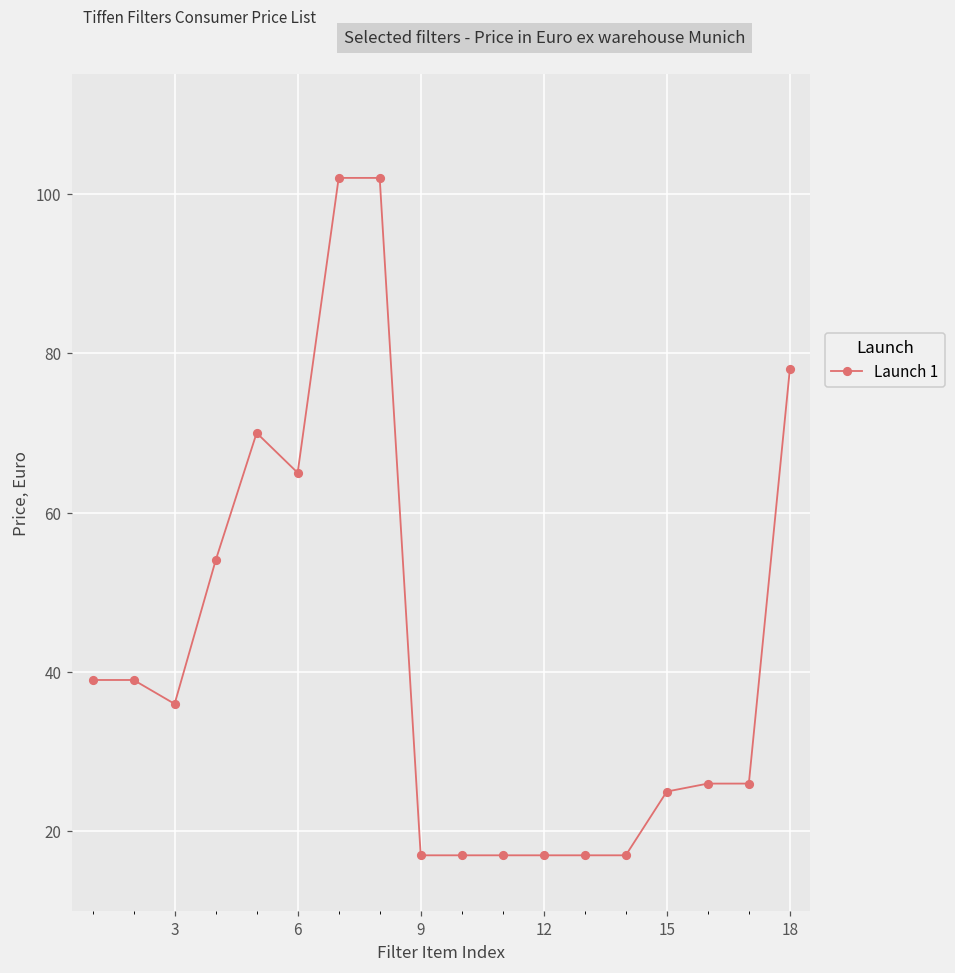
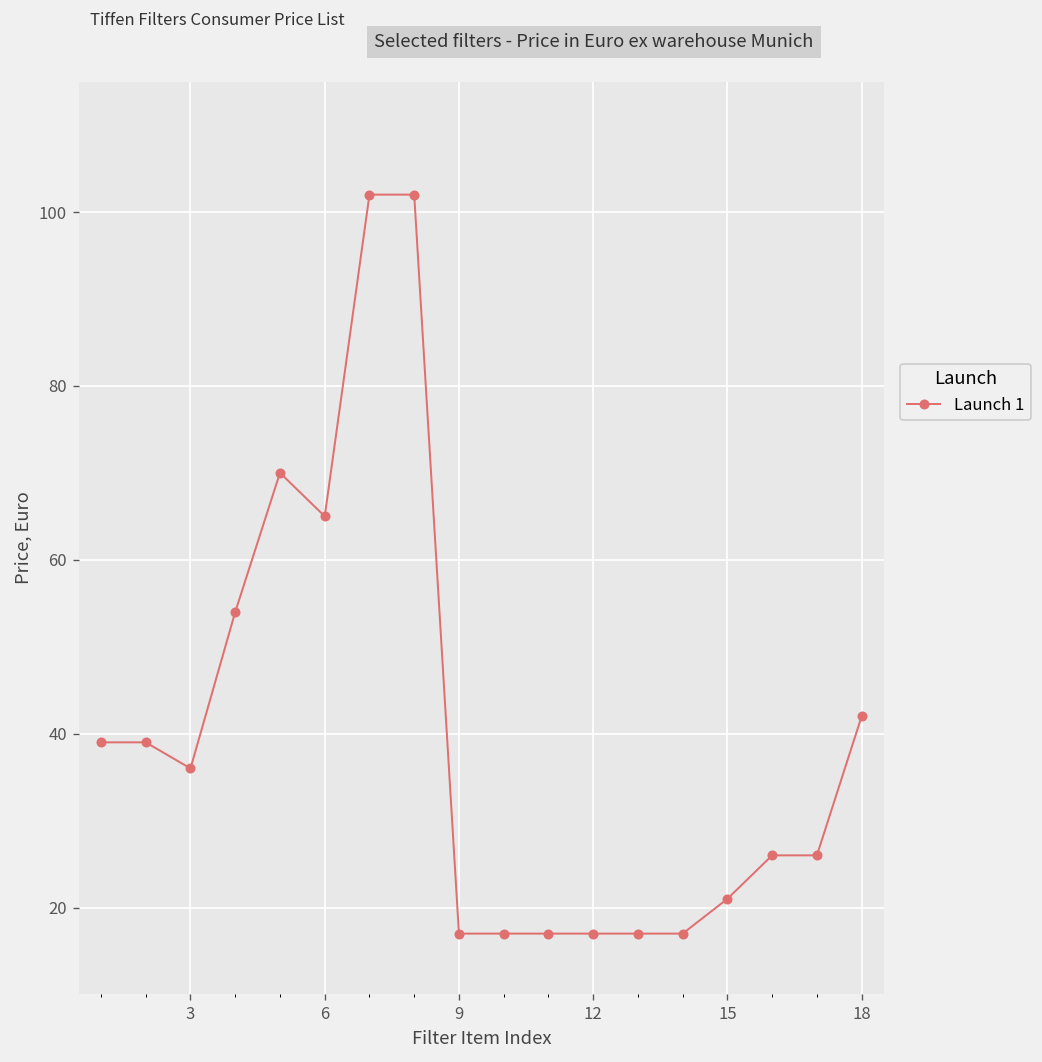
  {
    "3": 36,
    "6": 65,
    "9": 17,
    "12": 17,
-   "15": 25,
-   "18": 78
+   "15": 21,
+   "18": 42
  }
